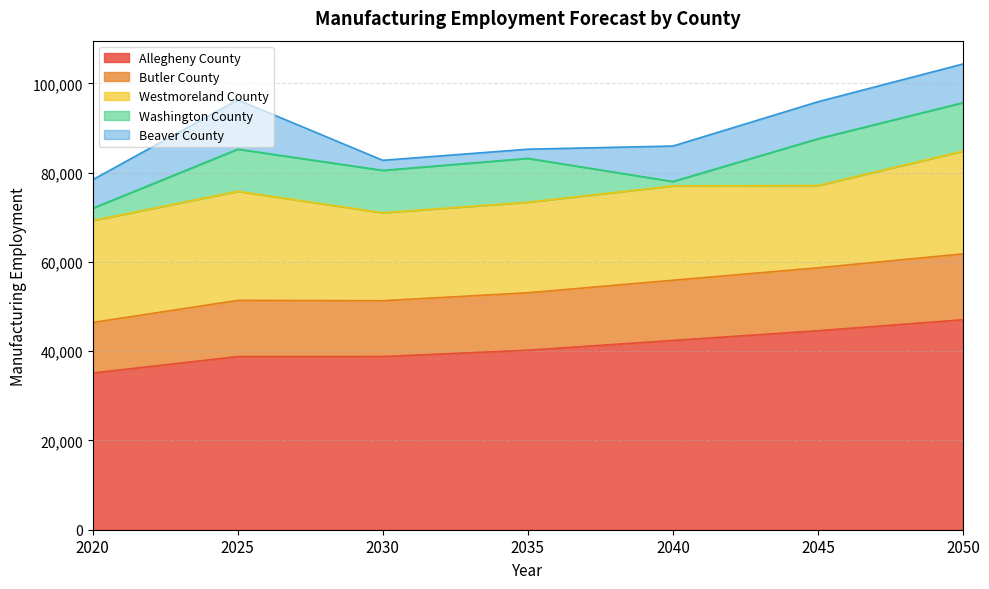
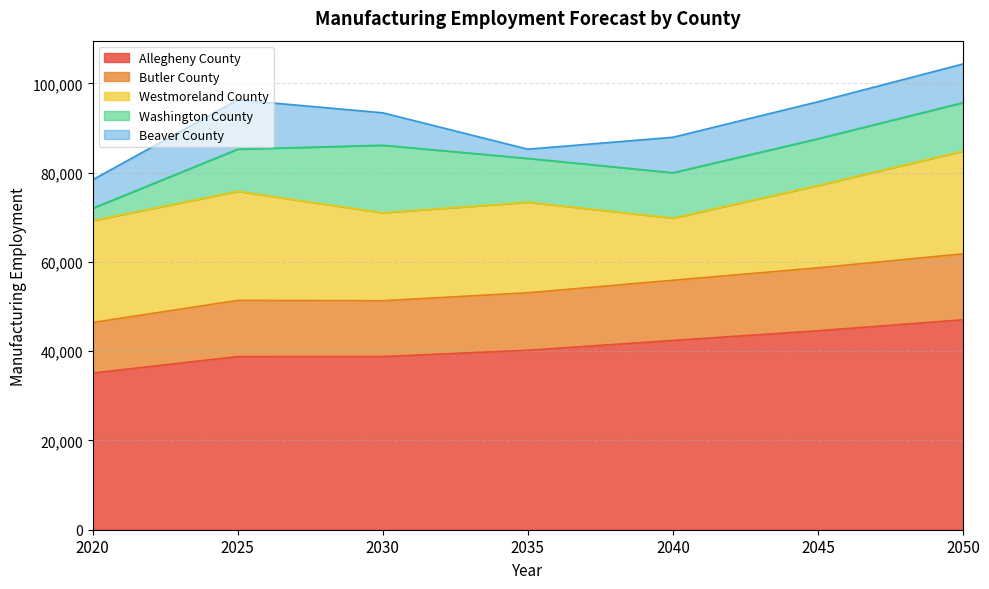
  {
    "Westmoreland County": {
      "2020": "23,000",
      "2025": "24,000",
      "2030": "20,000",
      "2035": "20,000",
-     "2040": "21,000",
+     "2040": "14,000",
      "2045": "18,000",
      "2050": "23,000"
    },
    "Washington County": {
      "2020": "3,000",
      "2025": "9,000",
-     "2030": "10,000",
+     "2030": "15,000",
      "2035": "10,000",
-     "2040": "1,000",
+     "2040": "10,000",
      "2045": "10,000",
      "2050": "11,000"
    },
    "Beaver County": {
      "2020": "6,000",
-     "2030": "2,000",
+     "2030": "7,000",
      "2035": "2,000",
      "2040": "8,000",
      "2045": "8,000",
      "2050": "9,000"
    }
  }
